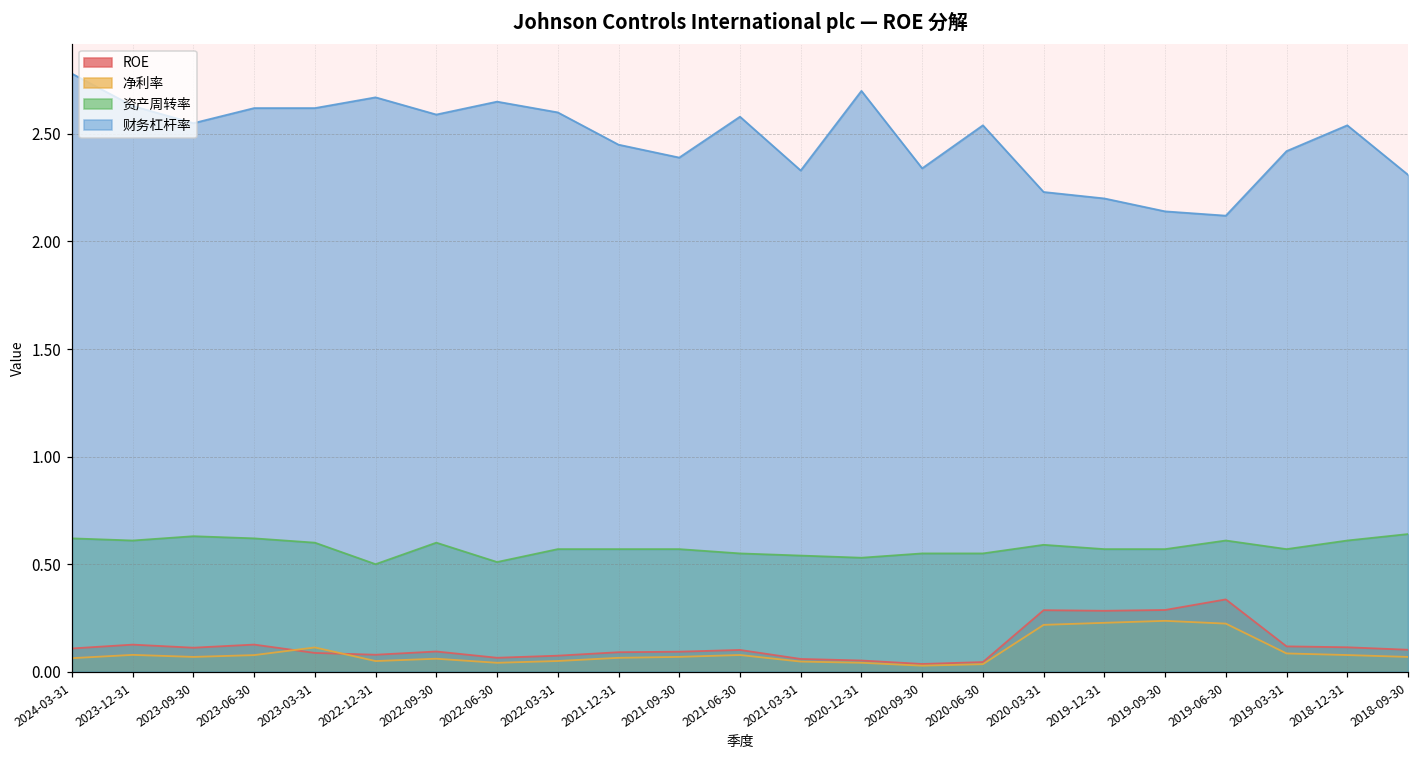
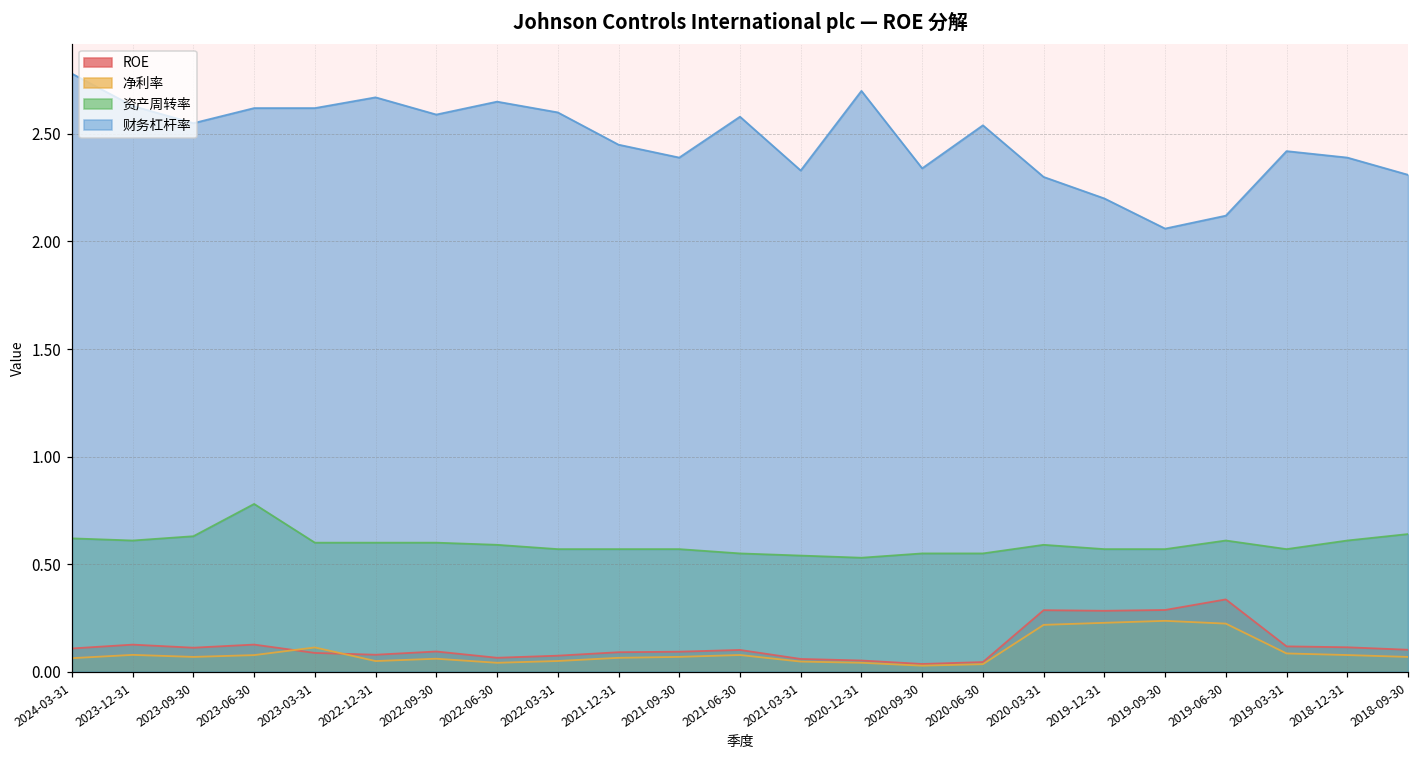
  {
    "ROE": {
      "2024-03-31": 0.11,
      "2023-12-31": 0.13,
      "2023-09-30": 0.11,
      "2023-06-30": 0.13,
      "2023-03-31": 0.09,
      "2022-12-31": 0.08,
      "2022-09-30": 0.09,
      "2022-06-30": 0.07,
      "2022-03-31": 0.07,
      "2021-12-31": 0.09,
      "2021-09-30": 0.09,
      "2021-06-30": 0.10,
      "2020-03-31": 0.29,
      "2019-12-31": 0.28,
      "2019-09-30": 0.29,
      "2019-06-30": 0.34,
      "2019-03-31": 0.12,
      "2018-12-31": 0.11,
      "2018-09-30": 0.10
    },
    "净利率": {
      "2024-03-31": 0.06,
      "2023-12-31": 0.08,
      "2023-09-30": 0.07,
      "2023-06-30": 0.08,
      "2023-03-31": 0.11,
      "2022-12-31": 0.05,
      "2022-09-30": 0.06,
      "2022-06-30": 0.04,
      "2022-03-31": 0.05,
      "2021-12-31": 0.06,
      "2021-09-30": 0.07,
      "2021-06-30": 0.08,
      "2020-03-31": 0.22,
      "2019-12-31": 0.23,
      "2019-09-30": 0.24,
      "2019-06-30": 0.22,
      "2019-03-31": 0.09,
      "2018-12-31": 0.08,
      "2018-09-30": 0.07
    },
    "资产周转率": {
      "2024-03-31": 0.62,
      "2023-12-31": 0.61,
      "2023-09-30": 0.63,
-     "2023-06-30": 0.62,
+     "2023-06-30": 0.78,
      "2023-03-31": 0.60,
-     "2022-12-31": 0.5,
+     "2022-12-31": 0.6,
      "2022-09-30": 0.60,
-     "2022-06-30": 0.51,
+     "2022-06-30": 0.59,
      "2022-03-31": 0.57,
      "2021-12-31": 0.57,
      "2021-09-30": 0.57,
      "2021-06-30": 0.55,
      "2021-03-31": 0.54,
      "2020-12-31": 0.53,
      "2020-09-30": 0.55,
      "2020-06-30": 0.55,
      "2020-03-31": 0.59,
      "2019-12-31": 0.57,
      "2019-09-30": 0.57,
      "2019-06-30": 0.61,
      "2019-03-31": 0.57,
      "2018-12-31": 0.61,
      "2018-09-30": 0.64
    },
    "财务杠杆率": {
      "2024-03-31": 2.78,
      "2023-06-30": 2.62,
      "2023-03-31": 2.62,
      "2022-12-31": 2.67,
      "2022-09-30": 2.59,
      "2022-06-30": 2.65,
      "2022-03-31": 2.60,
      "2021-12-31": 2.45,
      "2021-09-30": 2.39,
      "2021-06-30": 2.58,
      "2021-03-31": 2.33,
      "2020-12-31": 2.70,
      "2020-09-30": 2.34,
      "2020-06-30": 2.54,
-     "2020-03-31": 2.23,
+     "2020-03-31": 2.30,
      "2019-12-31": 2.20,
-     "2019-09-30": 2.14,
+     "2019-09-30": 2.06,
      "2019-06-30": 2.12,
      "2019-03-31": 2.42,
-     "2018-12-31": 2.54,
+     "2018-12-31": 2.39,
      "2018-09-30": 2.31
    }
  }
